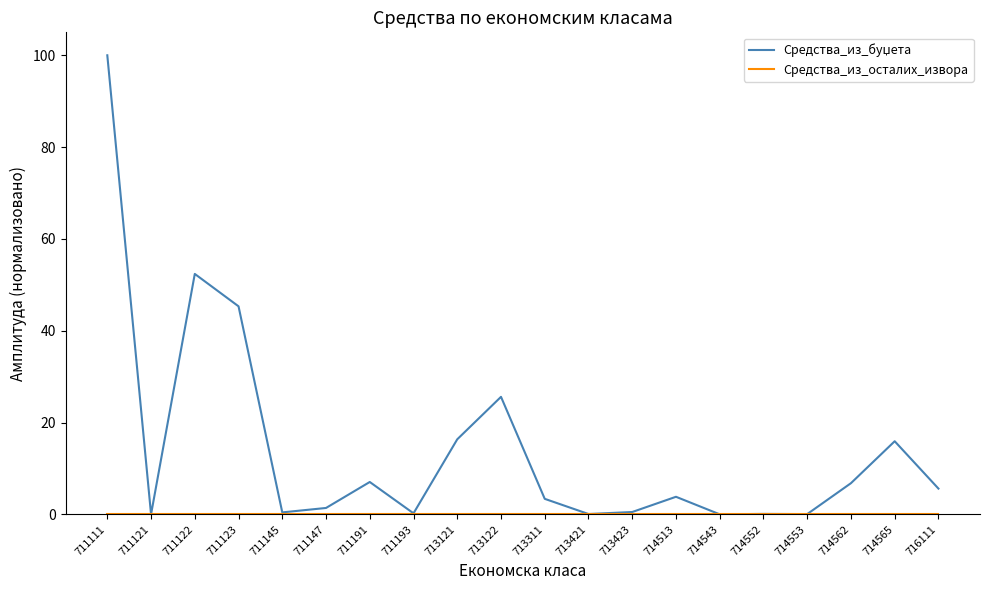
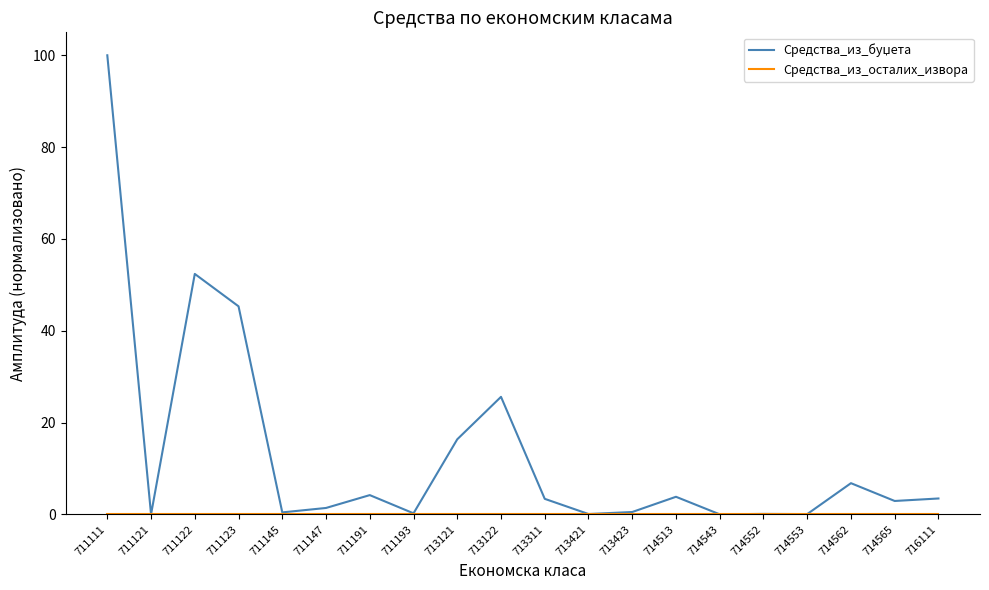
  {
    "Средства_из_буџета": {
      "711111": 100,
      "711122": 52,
      "711123": 45,
      "711147": 1,
-     "711191": 7,
+     "711191": 4,
      "713121": 16,
      "713122": 26,
      "713311": 3,
      "714513": 4,
      "714562": 7,
-     "714565": 16,
-     "716111": 6
+     "714565": 3,
+     "716111": 3
    },
    "Средства_из_осталих_извора": {
      "711111": 0,
      "711122": 0,
      "711123": 0,
      "711147": 0,
      "711191": 0,
      "713121": 0,
      "713122": 0,
      "713311": 0,
      "714513": 0,
      "714562": 0,
      "714565": 0,
      "716111": 0
    }
  }
